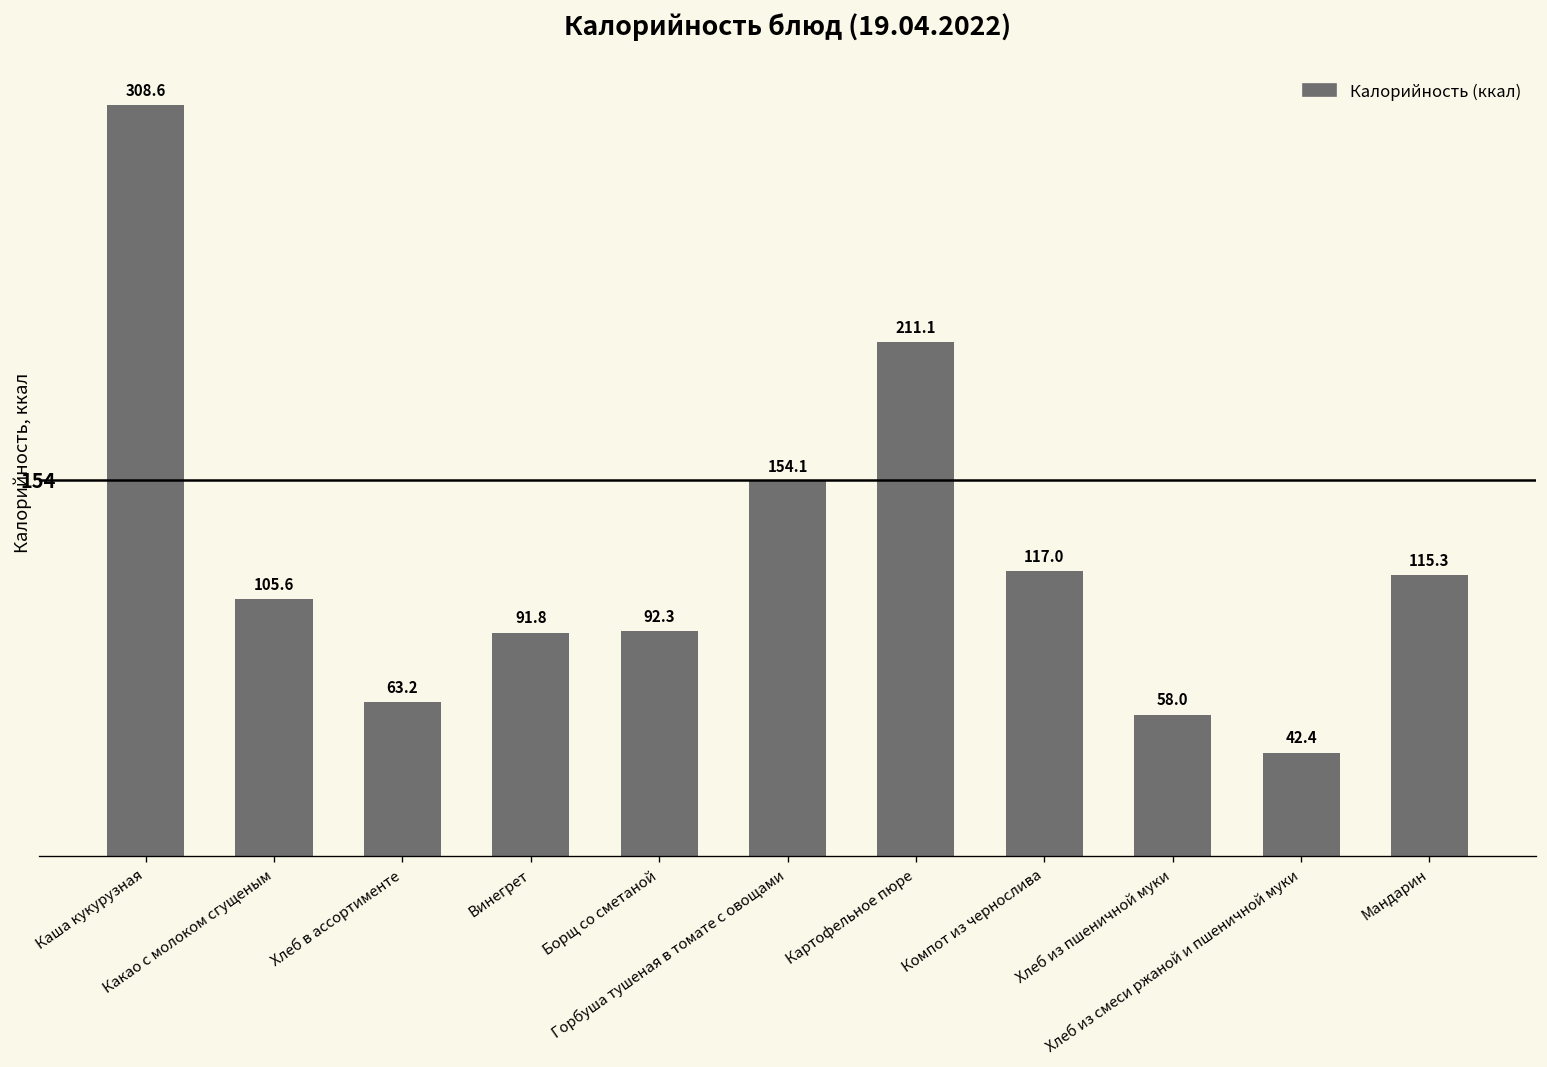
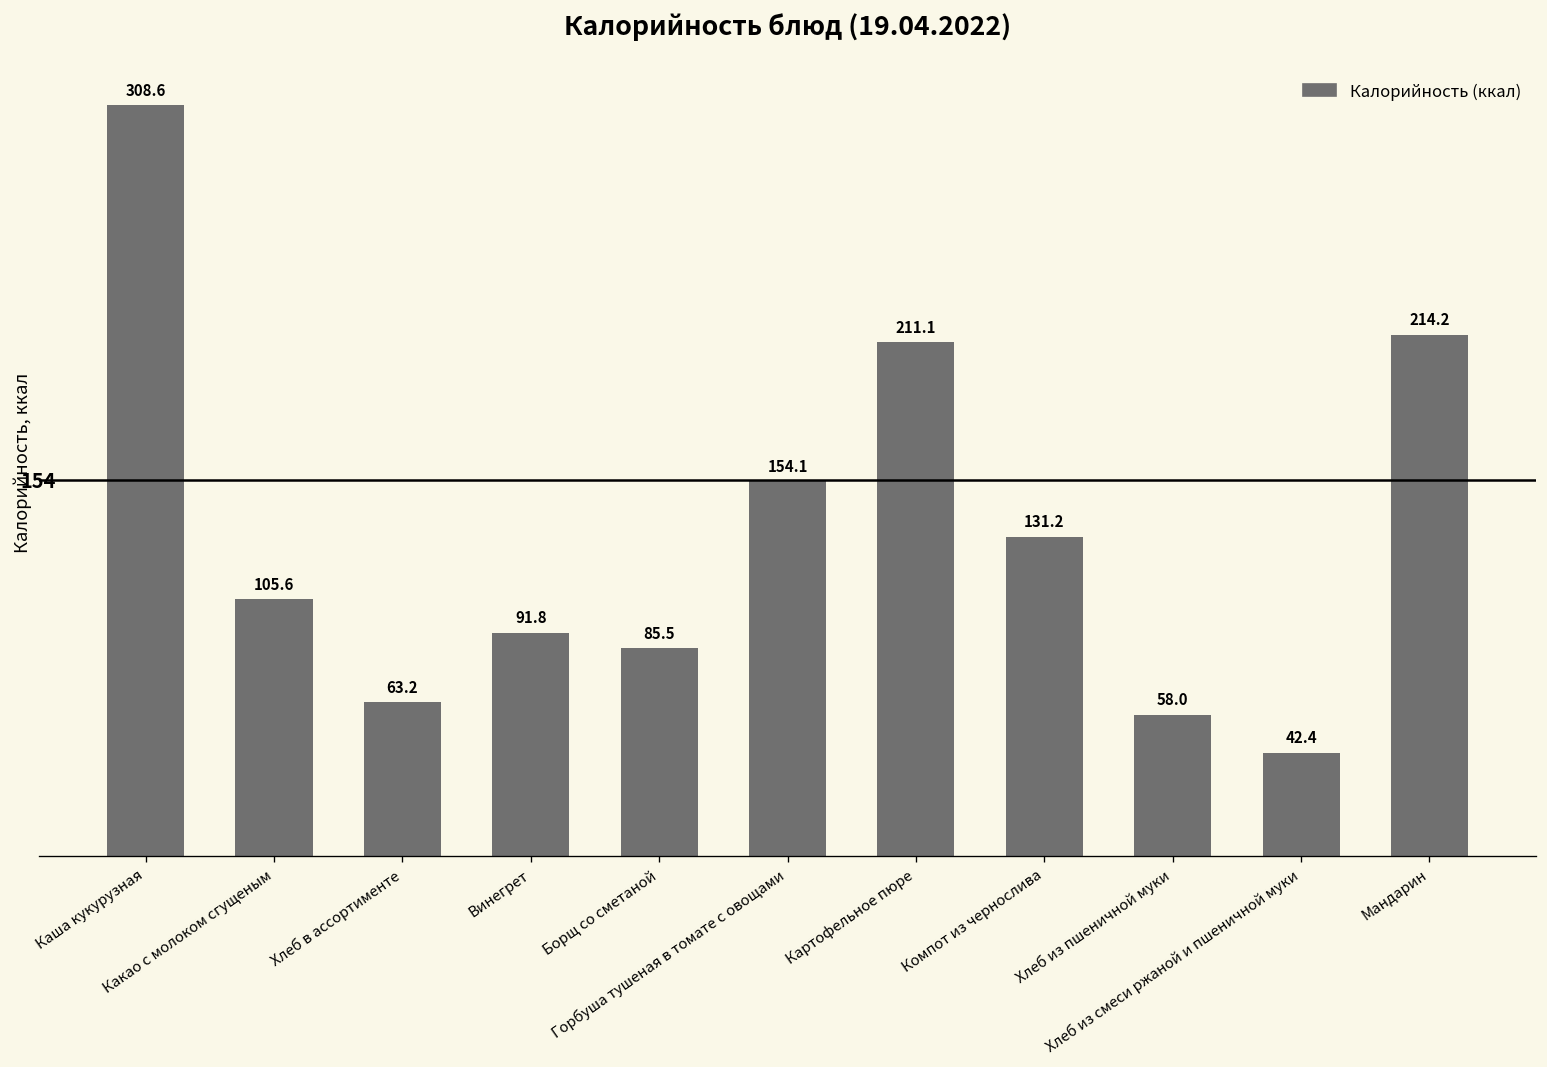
  {
    "Каша кукурузная": 308.6,
    "Какао с молоком сгущеным": 105.6,
    "Хлеб в ассортименте": 63.2,
    "Винегрет": 91.8,
-   "Борщ со сметаной": 92.3,
+   "Борщ со сметаной": 85.5,
    "Горбуша тушеная в томате с овощами": 154.1,
    "Картофельное пюре": 211.1,
-   "Компот из чернослива": 117.0,
+   "Компот из чернослива": 131.2,
    "Хлеб из пшеничной муки": 58.0,
    "Хлеб из смеси ржаной и пшеничной муки": 42.4,
-   "Мандарин": 115.3
+   "Мандарин": 214.2
  }
